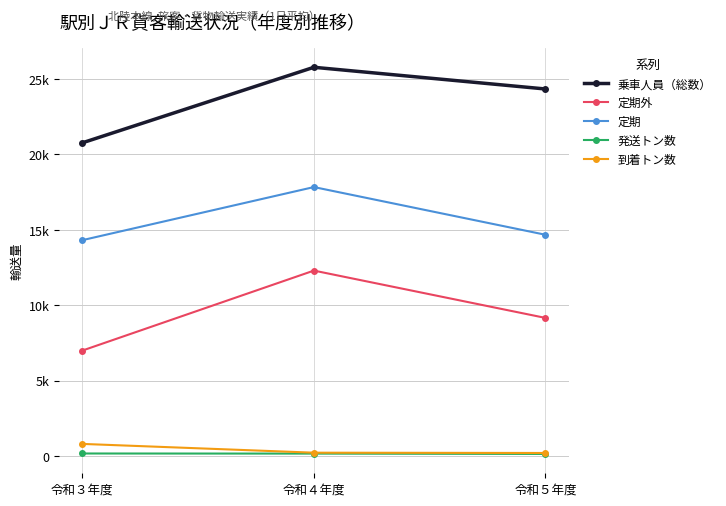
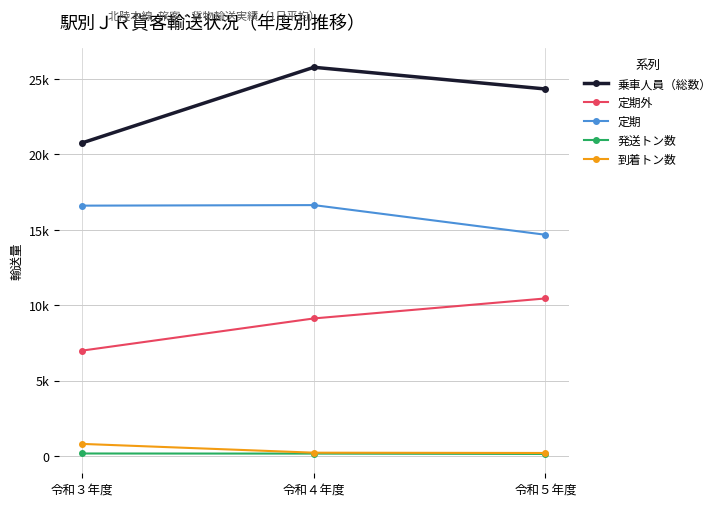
  {
    "乗車人員（総数）": {
      "令和３年度": 20800,
      "令和４年度": 25800,
      "令和５年度": 24300
    },
    "定期外": {
      "令和３年度": 7000,
-     "令和４年度": 12300,
-     "令和５年度": 9200
+     "令和４年度": 9100,
+     "令和５年度": 10500
    },
    "定期": {
-     "令和３年度": 14300,
-     "令和４年度": 17800,
+     "令和３年度": 16600,
+     "令和４年度": 16600,
      "令和５年度": 14700
    },
    "発送トン数": {
      "令和３年度": 200
    },
    "到着トン数": {
      "令和３年度": 800
    }
  }
